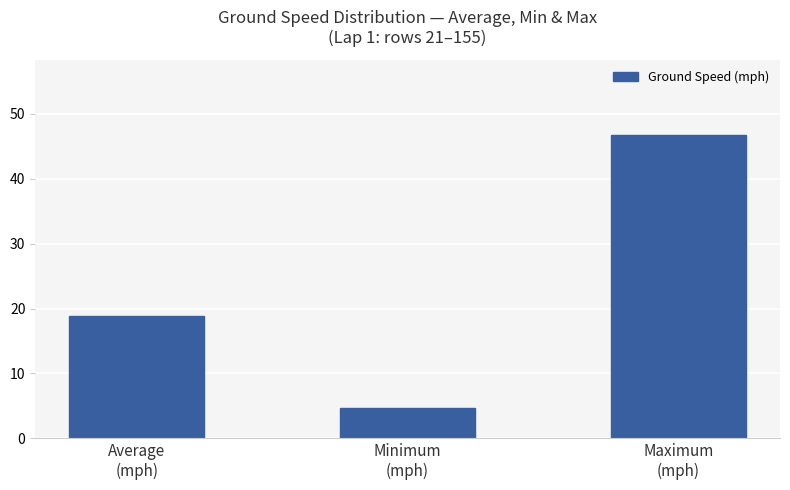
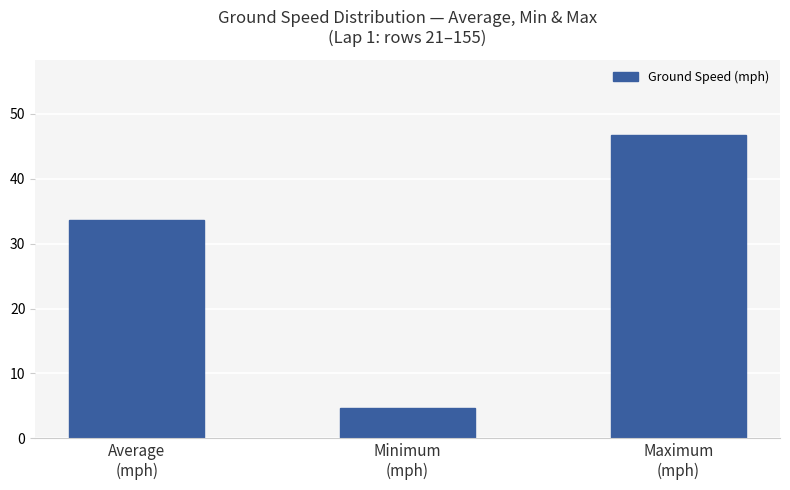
  {
-   "Average (mph)": 19,
+   "Average (mph)": 34,
    "Minimum (mph)": 5,
    "Maximum (mph)": 47
  }
